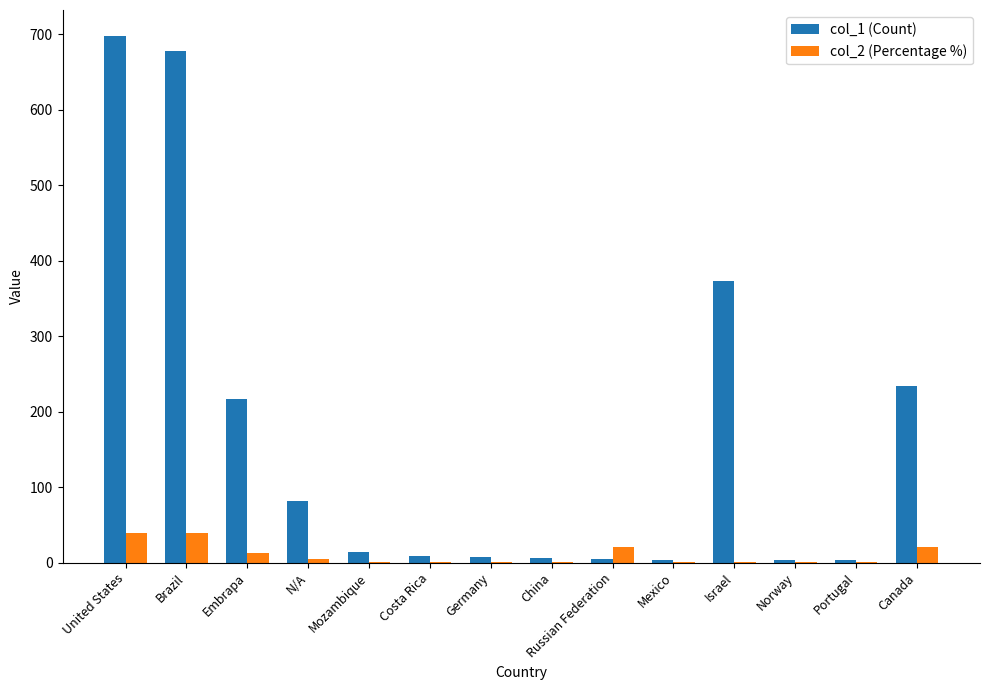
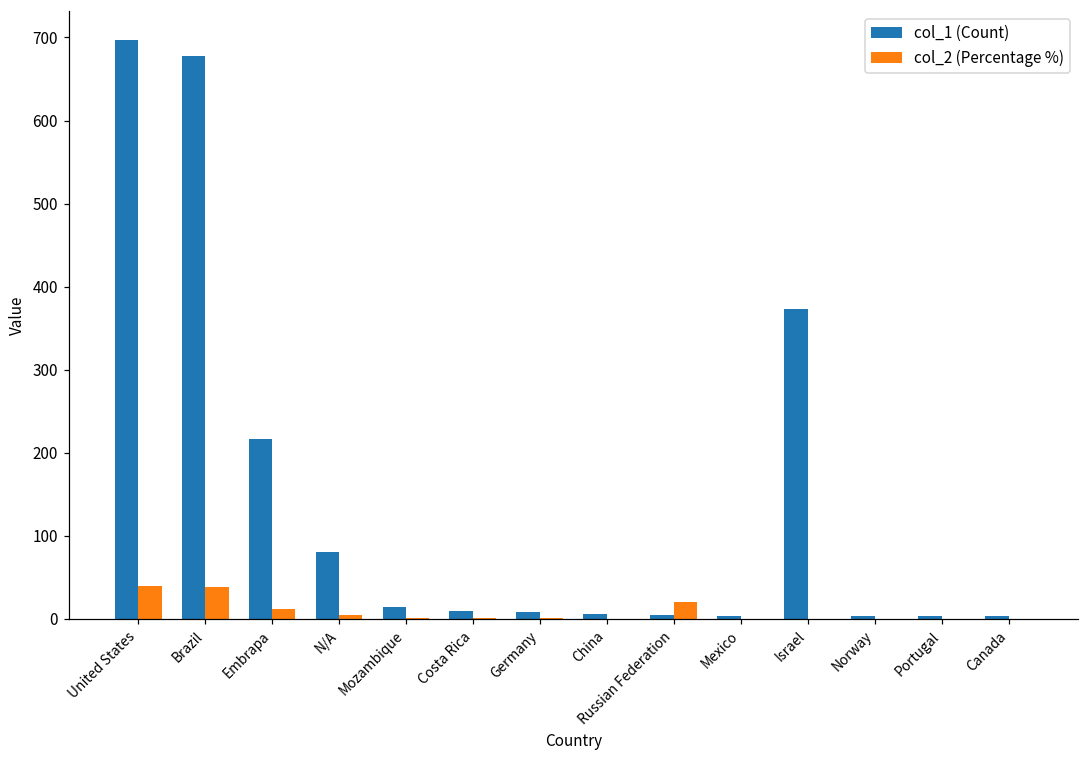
  {
    "col_1 (Count)": {
      "United States": 700,
      "Brazil": 680,
      "Embrapa": 220,
      "N/A": 80,
      "Mozambique": 10,
      "Costa Rica": 10,
      "Germany": 10,
      "China": 10,
      "Russian Federation": 10,
      "Mexico": 0,
      "Israel": 370,
-     "Canada": 230
+     "Canada": 0
    },
    "col_2 (Percentage %)": {
      "United States": 40,
      "Brazil": 40,
      "Embrapa": 10,
      "N/A": 0,
      "Russian Federation": 20,
-     "Canada": 20
+     "Canada": 0
    }
  }
